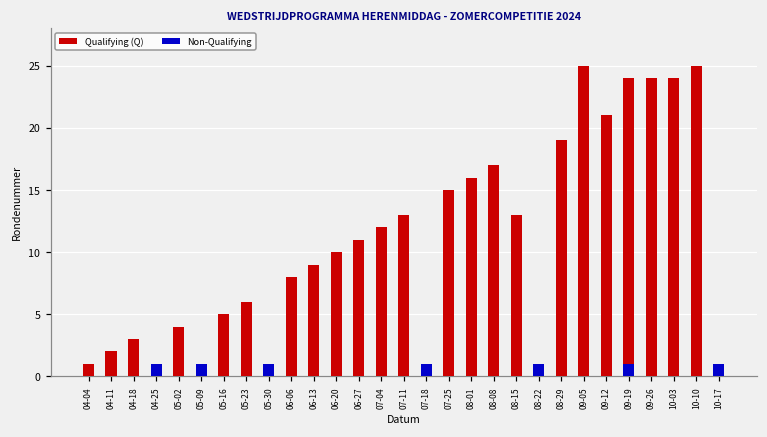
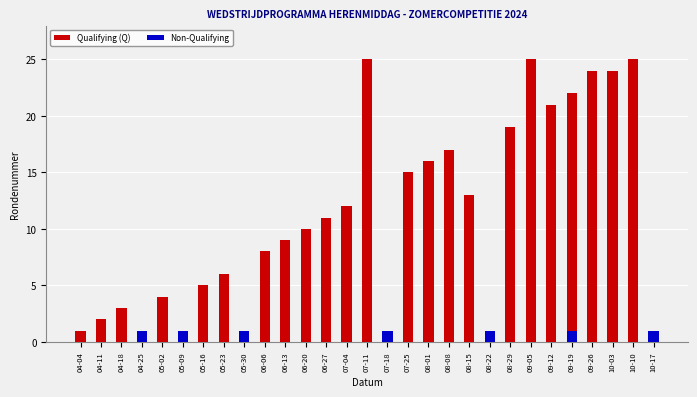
  {
    "Qualifying (Q)": {
      "04-04": 1,
      "04-11": 2,
      "04-18": 3,
      "04-25": 0,
      "05-02": 4,
      "05-09": 0,
      "05-16": 5,
      "05-23": 6,
      "05-30": 0,
      "06-06": 8,
      "06-13": 9,
      "06-20": 10,
      "06-27": 11,
      "07-04": 12,
-     "07-11": 13,
+     "07-11": 25,
      "07-18": 0,
      "07-25": 15,
      "08-01": 16,
      "08-08": 17,
      "08-15": 13,
      "08-22": 0,
      "08-29": 19,
      "09-05": 25,
      "09-12": 21,
-     "09-19": 24,
+     "09-19": 22,
      "09-26": 24,
      "10-03": 24,
      "10-10": 25,
      "10-17": 0
    },
    "Non-Qualifying": {
      "04-04": 0,
      "04-11": 0,
      "04-18": 0,
      "04-25": 1,
      "05-02": 0,
      "05-09": 1,
      "05-16": 0,
      "05-23": 0,
      "05-30": 1,
      "06-06": 0,
      "06-13": 0,
      "06-20": 0,
      "06-27": 0,
      "07-04": 0,
      "07-11": 0,
      "07-18": 1,
      "07-25": 0,
      "08-01": 0,
      "08-08": 0,
      "08-15": 0,
      "08-22": 1,
      "08-29": 0,
      "09-05": 0,
      "09-12": 0,
      "09-26": 0,
      "10-03": 0,
      "10-10": 0,
      "10-17": 1
    }
  }
